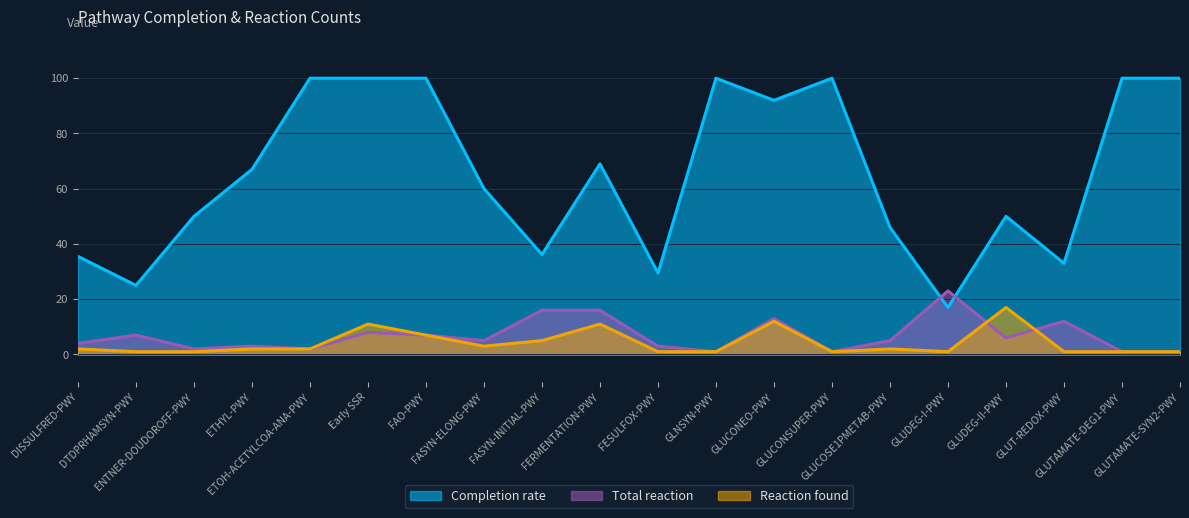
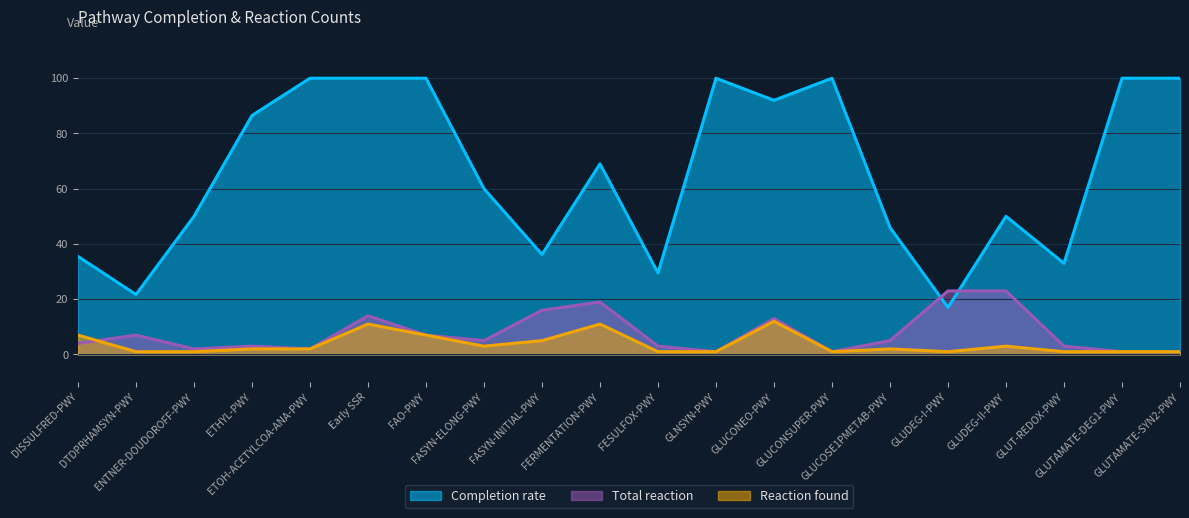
  {
    "Completion rate": {
      "DISSULFRED-PWY": 36,
-     "DTDPRHAMSYN-PWY": 25,
+     "DTDPRHAMSYN-PWY": 22,
      "ENTNER-DOUDOROFF-PWY": 50,
-     "ETHYL-PWY": 67,
+     "ETHYL-PWY": 87,
      "ETOH-ACETYLCOA-ANA-PWY": 100,
      "Early SSR": 100,
      "FAO-PWY": 100,
      "FASYN-ELONG-PWY": 60,
      "FASYN-INITIAL-PWY": 36,
      "FERMENTATION-PWY": 69,
      "FESULFOX-PWY": 30,
      "GLNSYN-PWY": 100,
      "GLUCONEO-PWY": 92,
      "GLUCONSUPER-PWY": 100,
      "GLUCOSE1PMETAB-PWY": 46,
      "GLUDEG-I-PWY": 17,
      "GLUDEG-II-PWY": 50,
      "GLUT-REDOX-PWY": 33,
      "GLUTAMATE-DEG1-PWY": 100,
      "GLUTAMATE-SYN2-PWY": 100
    },
    "Total reaction": {
      "DISSULFRED-PWY": 4,
      "DTDPRHAMSYN-PWY": 7,
      "ENTNER-DOUDOROFF-PWY": 2,
      "ETHYL-PWY": 3,
-     "Early SSR": 8,
+     "Early SSR": 14,
      "FASYN-ELONG-PWY": 5,
      "FASYN-INITIAL-PWY": 16,
-     "FERMENTATION-PWY": 16,
+     "FERMENTATION-PWY": 19,
      "FESULFOX-PWY": 3,
      "GLUCONEO-PWY": 13,
      "GLUCOSE1PMETAB-PWY": 5,
      "GLUDEG-I-PWY": 23,
-     "GLUDEG-II-PWY": 6,
-     "GLUT-REDOX-PWY": 12
+     "GLUDEG-II-PWY": 23,
+     "GLUT-REDOX-PWY": 3
    },
    "Reaction found": {
-     "DISSULFRED-PWY": 2,
+     "DISSULFRED-PWY": 7,
      "DTDPRHAMSYN-PWY": 1,
      "ENTNER-DOUDOROFF-PWY": 1,
      "ETHYL-PWY": 2,
      "Early SSR": 11,
      "FASYN-ELONG-PWY": 3,
      "FASYN-INITIAL-PWY": 5,
      "FERMENTATION-PWY": 11,
      "FESULFOX-PWY": 1,
      "GLUCONEO-PWY": 12,
      "GLUCOSE1PMETAB-PWY": 2,
      "GLUDEG-I-PWY": 1,
-     "GLUDEG-II-PWY": 17,
+     "GLUDEG-II-PWY": 3,
      "GLUT-REDOX-PWY": 1
    }
  }
